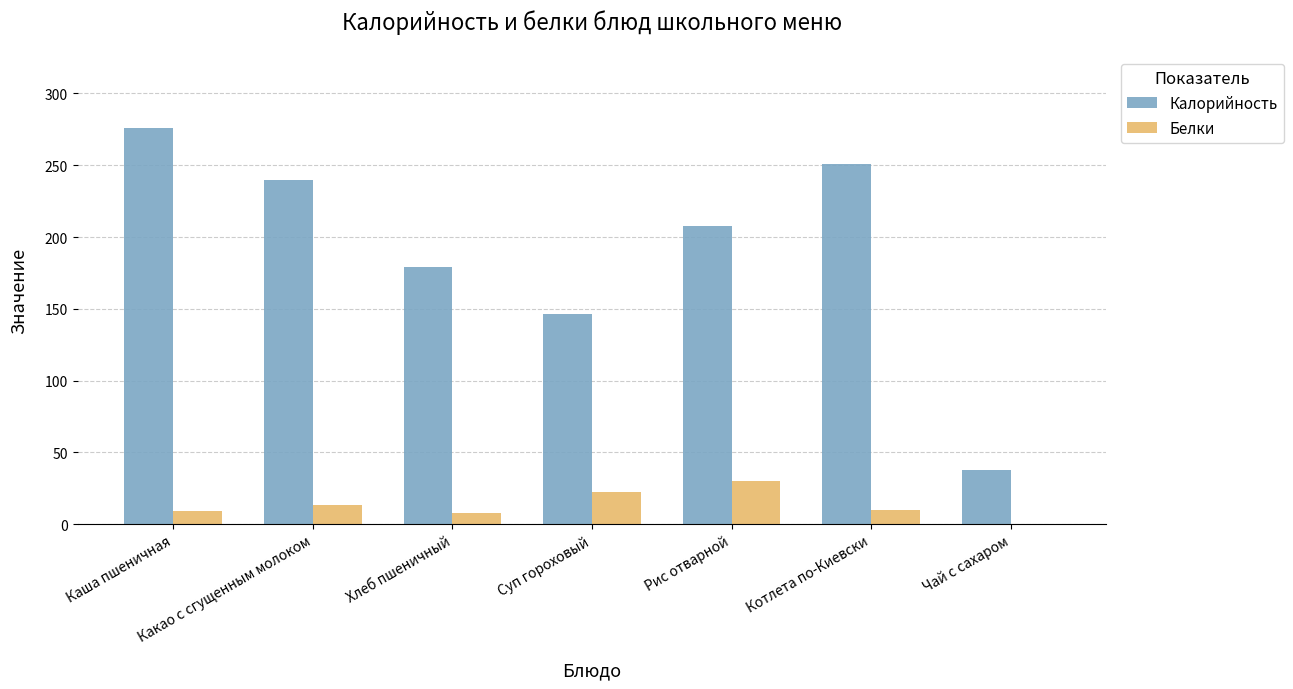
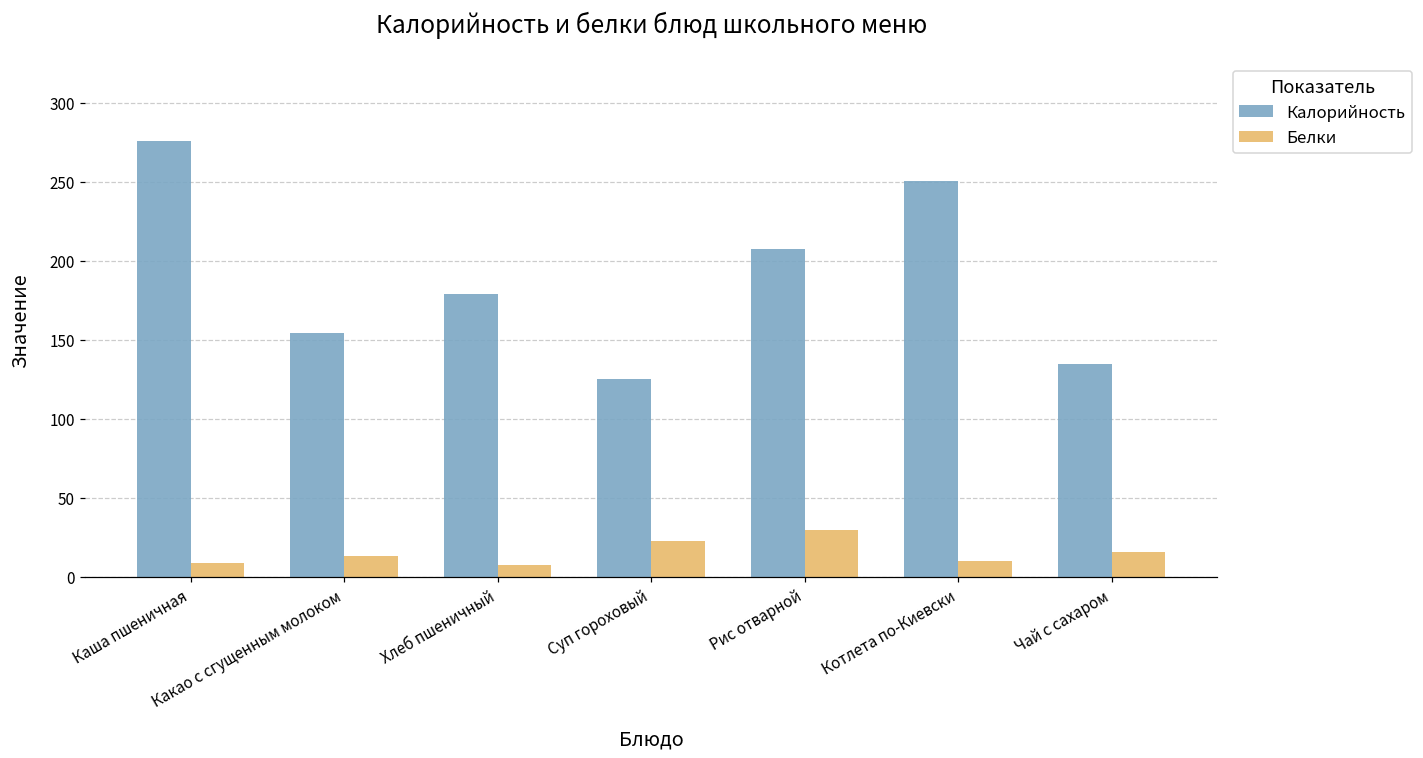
  {
    "Калорийность": {
      "Каша пшеничная": 276,
-     "Какао с сгущенным молоком": 240,
+     "Какао с сгущенным молоком": 154,
      "Хлеб пшеничный": 179,
-     "Суп гороховый": 146,
+     "Суп гороховый": 125,
      "Рис отварной": 208,
      "Котлета по-Киевски": 251,
-     "Чай с сахаром": 38
+     "Чай с сахаром": 134
    },
    "Белки": {
      "Каша пшеничная": 9,
      "Какао с сгущенным молоком": 13,
      "Хлеб пшеничный": 7,
      "Суп гороховый": 23,
      "Рис отварной": 30,
      "Котлета по-Киевски": 10,
-     "Чай с сахаром": 0
+     "Чай с сахаром": 16
    }
  }
